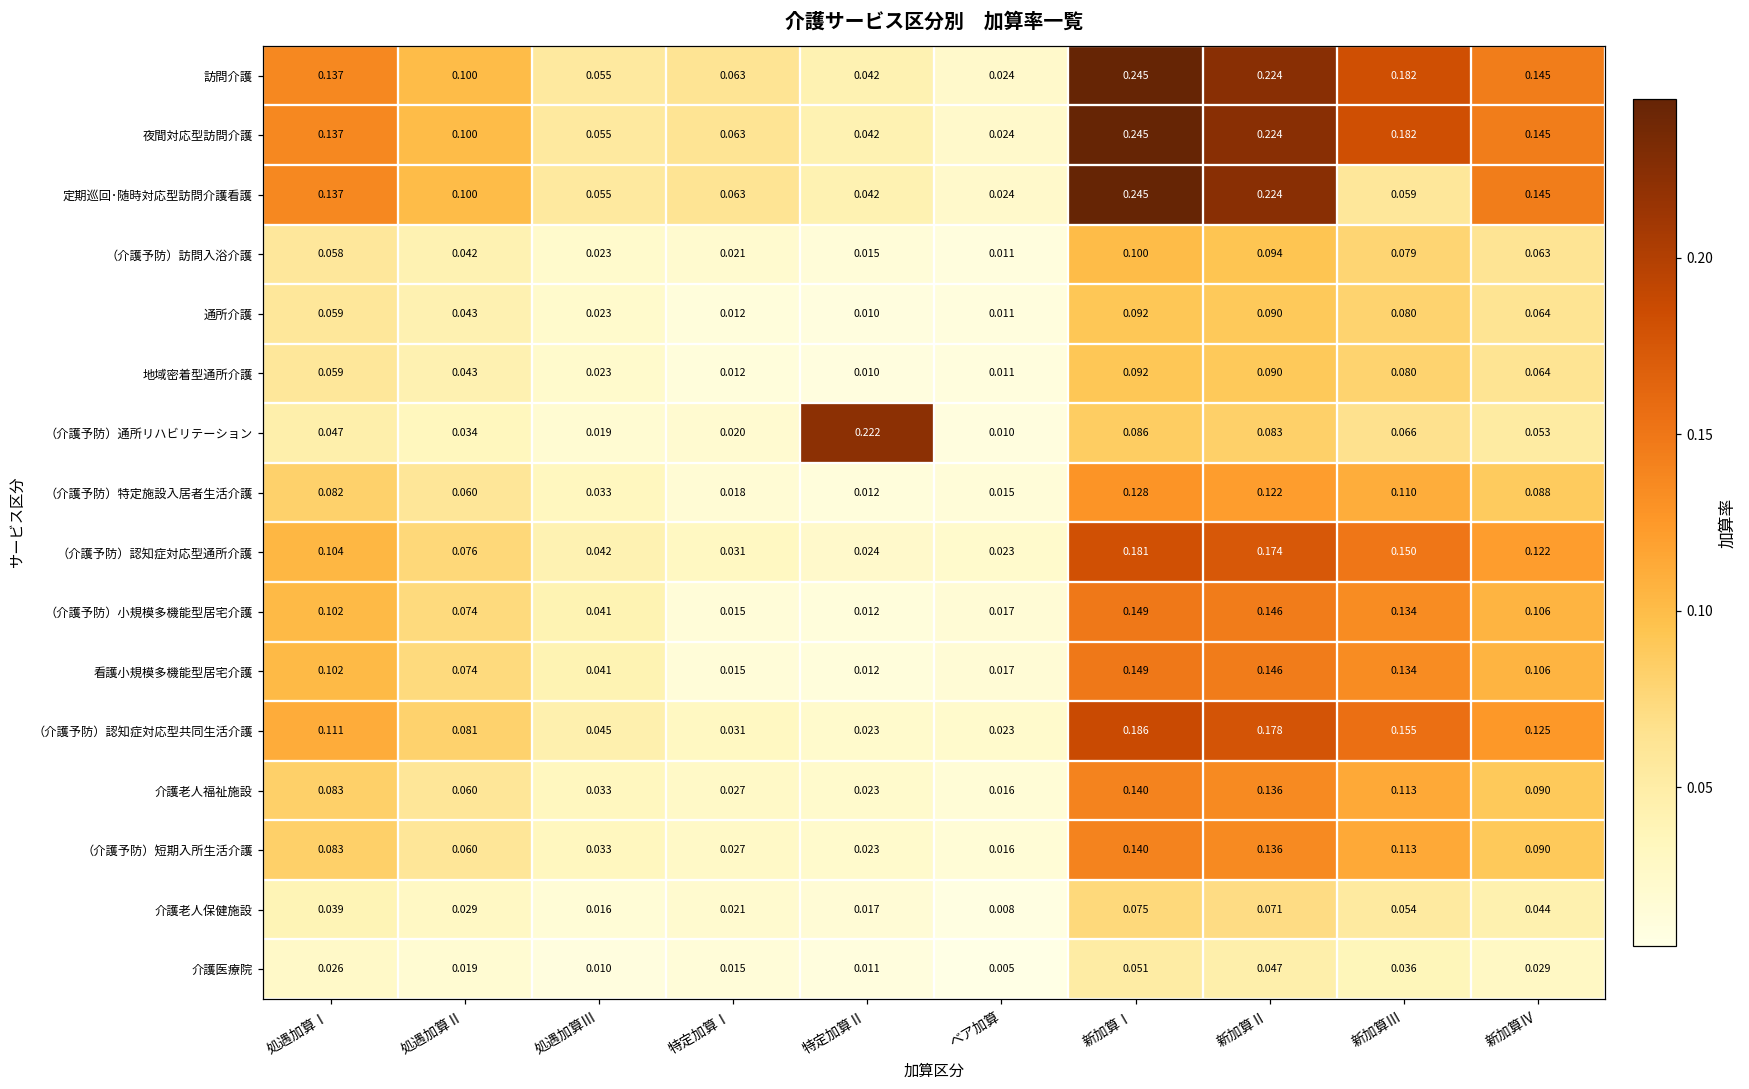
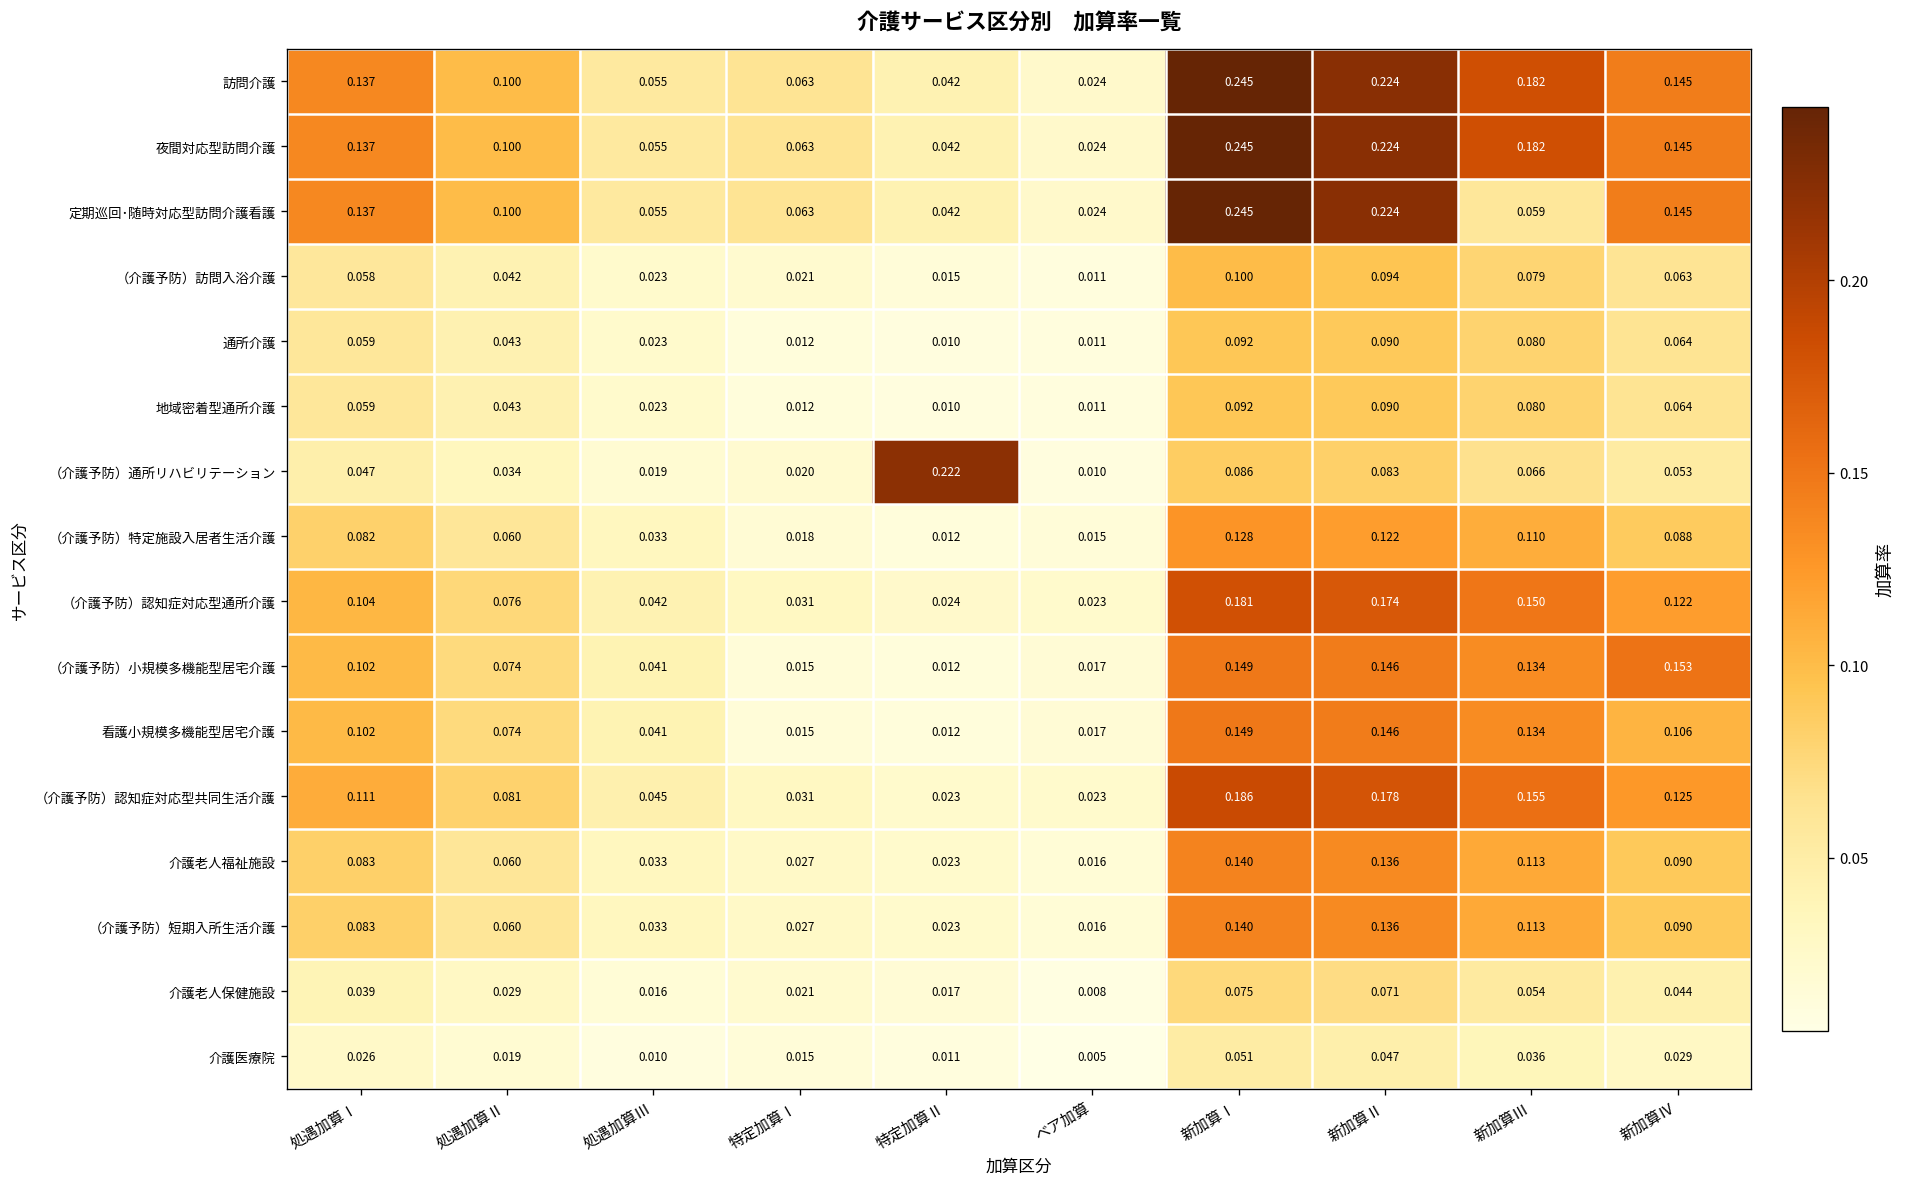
  {
    "訪問介護": {
      "処遇加算Ⅰ": 0.137,
      "処遇加算Ⅱ": 0.100,
      "処遇加算Ⅲ": 0.055,
      "特定加算Ⅰ": 0.063,
      "特定加算Ⅱ": 0.042,
      "ベア加算": 0.024,
      "新加算Ⅰ": 0.245,
      "新加算Ⅱ": 0.224,
      "新加算Ⅲ": 0.182,
      "新加算Ⅳ": 0.145
    },
    "夜間対応型訪問介護": {
      "処遇加算Ⅰ": 0.137,
      "処遇加算Ⅱ": 0.100,
      "処遇加算Ⅲ": 0.055,
      "特定加算Ⅰ": 0.063,
      "特定加算Ⅱ": 0.042,
      "ベア加算": 0.024,
      "新加算Ⅰ": 0.245,
      "新加算Ⅱ": 0.224,
      "新加算Ⅲ": 0.182,
      "新加算Ⅳ": 0.145
    },
    "定期巡回･随時対応型訪問介護看護": {
      "処遇加算Ⅰ": 0.137,
      "処遇加算Ⅱ": 0.100,
      "処遇加算Ⅲ": 0.055,
      "特定加算Ⅰ": 0.063,
      "特定加算Ⅱ": 0.042,
      "ベア加算": 0.024,
      "新加算Ⅰ": 0.245,
      "新加算Ⅱ": 0.224,
      "新加算Ⅲ": 0.059,
      "新加算Ⅳ": 0.145
    },
    "（介護予防）訪問入浴介護": {
      "処遇加算Ⅰ": 0.058,
      "処遇加算Ⅱ": 0.042,
      "処遇加算Ⅲ": 0.023,
      "特定加算Ⅰ": 0.021,
      "特定加算Ⅱ": 0.015,
      "ベア加算": 0.011,
      "新加算Ⅰ": 0.100,
      "新加算Ⅱ": 0.094,
      "新加算Ⅲ": 0.079,
      "新加算Ⅳ": 0.063
    },
    "通所介護": {
      "処遇加算Ⅰ": 0.059,
      "処遇加算Ⅱ": 0.043,
      "処遇加算Ⅲ": 0.023,
      "特定加算Ⅰ": 0.012,
      "特定加算Ⅱ": 0.010,
      "ベア加算": 0.011,
      "新加算Ⅰ": 0.092,
      "新加算Ⅱ": 0.090,
      "新加算Ⅲ": 0.080,
      "新加算Ⅳ": 0.064
    },
    "地域密着型通所介護": {
      "処遇加算Ⅰ": 0.059,
      "処遇加算Ⅱ": 0.043,
      "処遇加算Ⅲ": 0.023,
      "特定加算Ⅰ": 0.012,
      "特定加算Ⅱ": 0.010,
      "ベア加算": 0.011,
      "新加算Ⅰ": 0.092,
      "新加算Ⅱ": 0.090,
      "新加算Ⅲ": 0.080,
      "新加算Ⅳ": 0.064
    },
    "（介護予防）通所リハビリテーション": {
      "処遇加算Ⅰ": 0.047,
      "処遇加算Ⅱ": 0.034,
      "処遇加算Ⅲ": 0.019,
      "特定加算Ⅰ": 0.020,
      "特定加算Ⅱ": 0.222,
      "ベア加算": 0.010,
      "新加算Ⅰ": 0.086,
      "新加算Ⅱ": 0.083,
      "新加算Ⅲ": 0.066,
      "新加算Ⅳ": 0.053
    },
    "（介護予防）特定施設入居者生活介護": {
      "処遇加算Ⅰ": 0.082,
      "処遇加算Ⅱ": 0.060,
      "処遇加算Ⅲ": 0.033,
      "特定加算Ⅰ": 0.018,
      "特定加算Ⅱ": 0.012,
      "ベア加算": 0.015,
      "新加算Ⅰ": 0.128,
      "新加算Ⅱ": 0.122,
      "新加算Ⅲ": 0.110,
      "新加算Ⅳ": 0.088
    },
    "（介護予防）認知症対応型通所介護": {
      "処遇加算Ⅰ": 0.104,
      "処遇加算Ⅱ": 0.076,
      "処遇加算Ⅲ": 0.042,
      "特定加算Ⅰ": 0.031,
      "特定加算Ⅱ": 0.024,
      "ベア加算": 0.023,
      "新加算Ⅰ": 0.181,
      "新加算Ⅱ": 0.174,
      "新加算Ⅲ": 0.150,
      "新加算Ⅳ": 0.122
    },
    "（介護予防）小規模多機能型居宅介護": {
      "処遇加算Ⅰ": 0.102,
      "処遇加算Ⅱ": 0.074,
      "処遇加算Ⅲ": 0.041,
      "特定加算Ⅰ": 0.015,
      "特定加算Ⅱ": 0.012,
      "ベア加算": 0.017,
      "新加算Ⅰ": 0.149,
      "新加算Ⅱ": 0.146,
      "新加算Ⅲ": 0.134,
-     "新加算Ⅳ": 0.106
+     "新加算Ⅳ": 0.153
    },
    "看護小規模多機能型居宅介護": {
      "処遇加算Ⅰ": 0.102,
      "処遇加算Ⅱ": 0.074,
      "処遇加算Ⅲ": 0.041,
      "特定加算Ⅰ": 0.015,
      "特定加算Ⅱ": 0.012,
      "ベア加算": 0.017,
      "新加算Ⅰ": 0.149,
      "新加算Ⅱ": 0.146,
      "新加算Ⅲ": 0.134,
      "新加算Ⅳ": 0.106
    },
    "（介護予防）認知症対応型共同生活介護": {
      "処遇加算Ⅰ": 0.111,
      "処遇加算Ⅱ": 0.081,
      "処遇加算Ⅲ": 0.045,
      "特定加算Ⅰ": 0.031,
      "特定加算Ⅱ": 0.023,
      "ベア加算": 0.023,
      "新加算Ⅰ": 0.186,
      "新加算Ⅱ": 0.178,
      "新加算Ⅲ": 0.155,
      "新加算Ⅳ": 0.125
    },
    "介護老人福祉施設": {
      "処遇加算Ⅰ": 0.083,
      "処遇加算Ⅱ": 0.060,
      "処遇加算Ⅲ": 0.033,
      "特定加算Ⅰ": 0.027,
      "特定加算Ⅱ": 0.023,
      "ベア加算": 0.016,
      "新加算Ⅰ": 0.140,
      "新加算Ⅱ": 0.136,
      "新加算Ⅲ": 0.113,
      "新加算Ⅳ": 0.090
    },
    "（介護予防）短期入所生活介護": {
      "処遇加算Ⅰ": 0.083,
      "処遇加算Ⅱ": 0.060,
      "処遇加算Ⅲ": 0.033,
      "特定加算Ⅰ": 0.027,
      "特定加算Ⅱ": 0.023,
      "ベア加算": 0.016,
      "新加算Ⅰ": 0.140,
      "新加算Ⅱ": 0.136,
      "新加算Ⅲ": 0.113,
      "新加算Ⅳ": 0.090
    },
    "介護老人保健施設": {
      "処遇加算Ⅰ": 0.039,
      "処遇加算Ⅱ": 0.029,
      "処遇加算Ⅲ": 0.016,
      "特定加算Ⅰ": 0.021,
      "特定加算Ⅱ": 0.017,
      "ベア加算": 0.008,
      "新加算Ⅰ": 0.075,
      "新加算Ⅱ": 0.071,
      "新加算Ⅲ": 0.054,
      "新加算Ⅳ": 0.044
    },
    "介護医療院": {
      "処遇加算Ⅰ": 0.026,
      "処遇加算Ⅱ": 0.019,
      "処遇加算Ⅲ": 0.010,
      "特定加算Ⅰ": 0.015,
      "特定加算Ⅱ": 0.011,
      "ベア加算": 0.005,
      "新加算Ⅰ": 0.051,
      "新加算Ⅱ": 0.047,
      "新加算Ⅲ": 0.036,
      "新加算Ⅳ": 0.029
    }
  }
